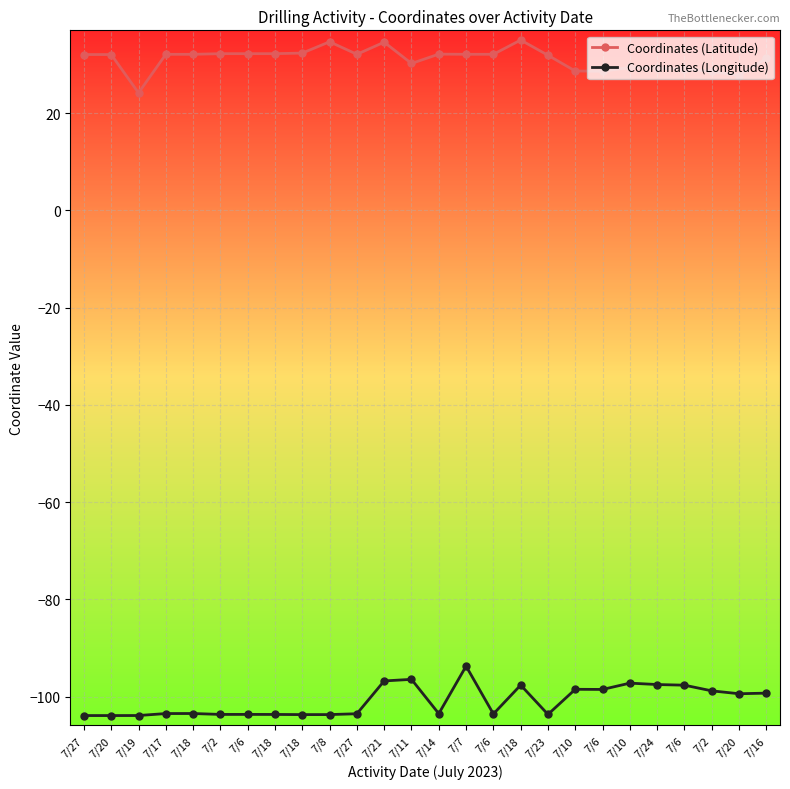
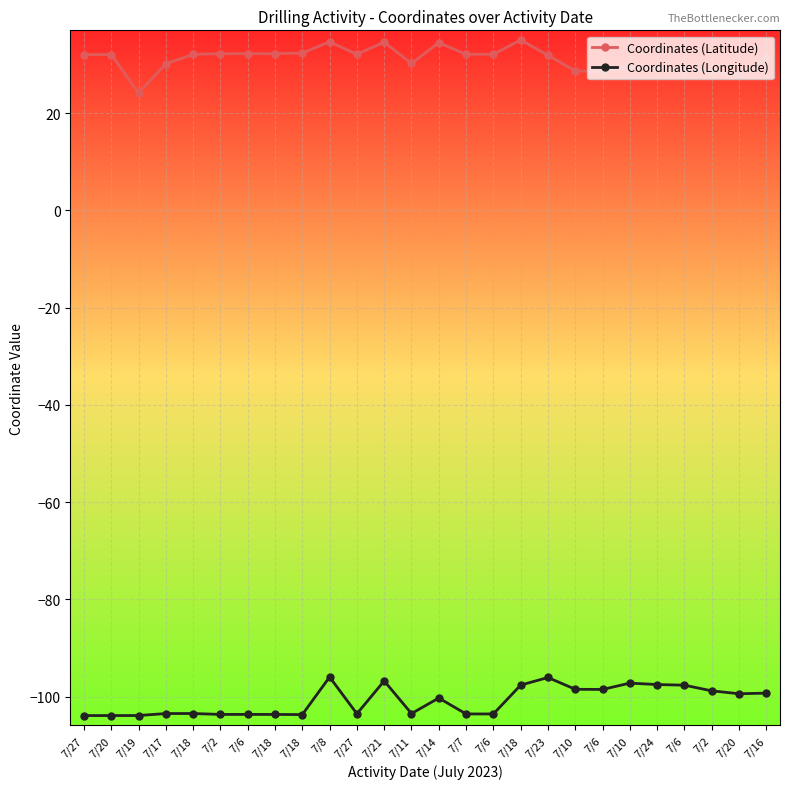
  {
    "Coordinates (Latitude)": {
      "7/19": 24,
-     "7/17": 32,
+     "7/17": 30,
      "7/8": 35,
      "7/21": 35,
      "7/11": 30,
-     "7/14": 32,
+     "7/14": 35,
      "7/7": 32,
      "7/23": 32
    },
    "Coordinates (Longitude)": {
      "7/19": -104,
      "7/17": -103,
-     "7/8": -104,
+     "7/8": -96,
      "7/21": -97,
-     "7/11": -96,
-     "7/14": -104,
-     "7/7": -94,
-     "7/23": -104,
+     "7/11": -103,
+     "7/14": -100,
+     "7/7": -104,
+     "7/23": -96,
      "7/24": -98,
      "7/16": -99
    }
  }
